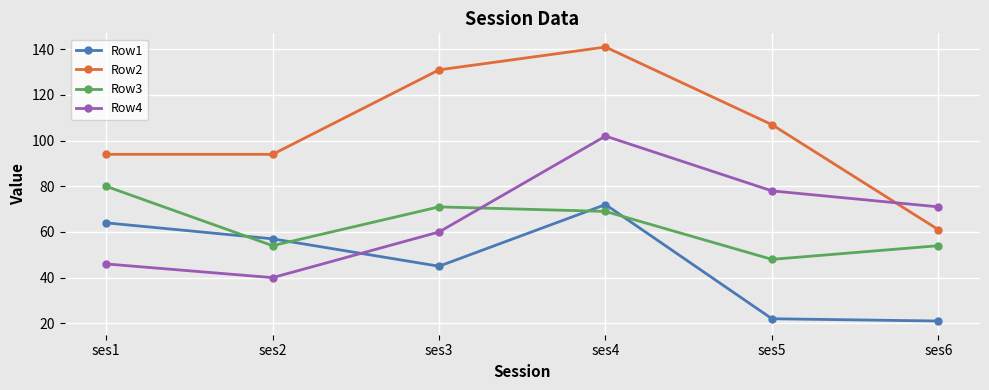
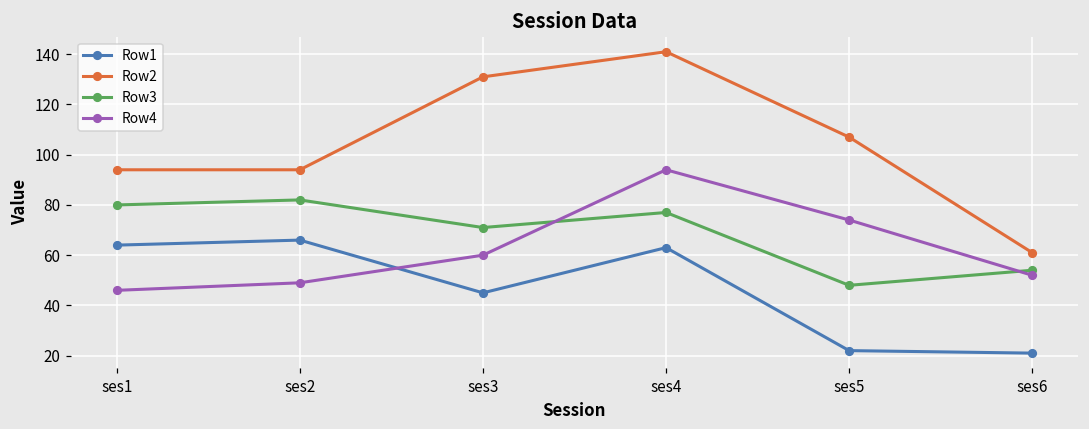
  {
    "Row1": {
      "ses1": 64,
-     "ses2": 57,
+     "ses2": 66,
      "ses3": 45,
-     "ses4": 72,
+     "ses4": 63,
      "ses5": 22,
      "ses6": 21
    },
    "Row2": {
      "ses1": 94,
      "ses2": 94,
      "ses3": 131,
      "ses4": 141,
      "ses5": 107,
      "ses6": 61
    },
    "Row3": {
      "ses1": 80,
-     "ses2": 54,
+     "ses2": 82,
      "ses3": 71,
-     "ses4": 69,
+     "ses4": 77,
      "ses5": 48,
      "ses6": 54
    },
    "Row4": {
      "ses1": 46,
-     "ses2": 40,
+     "ses2": 49,
      "ses3": 60,
-     "ses4": 102,
-     "ses5": 78,
-     "ses6": 71
+     "ses4": 94,
+     "ses5": 74,
+     "ses6": 52
    }
  }
